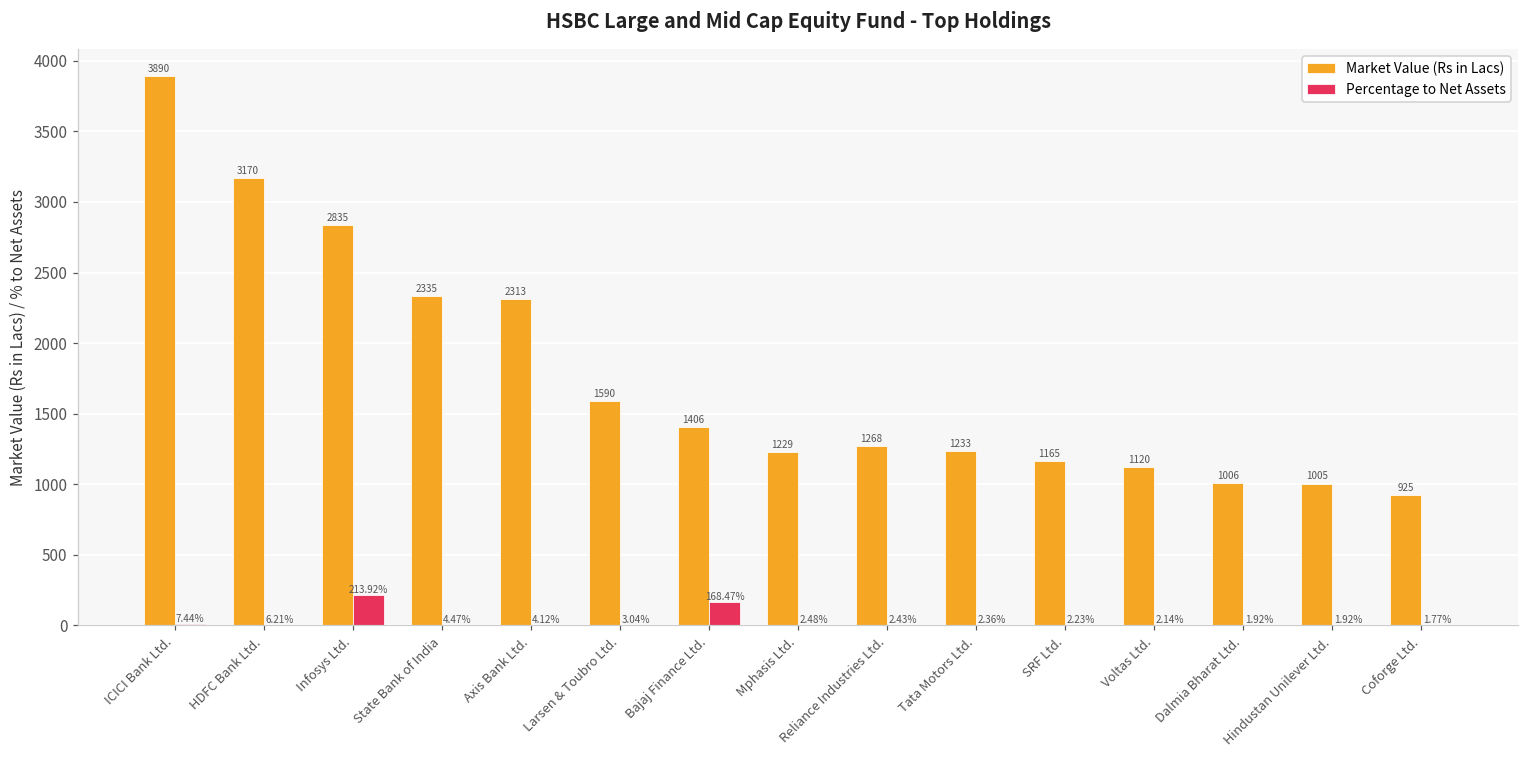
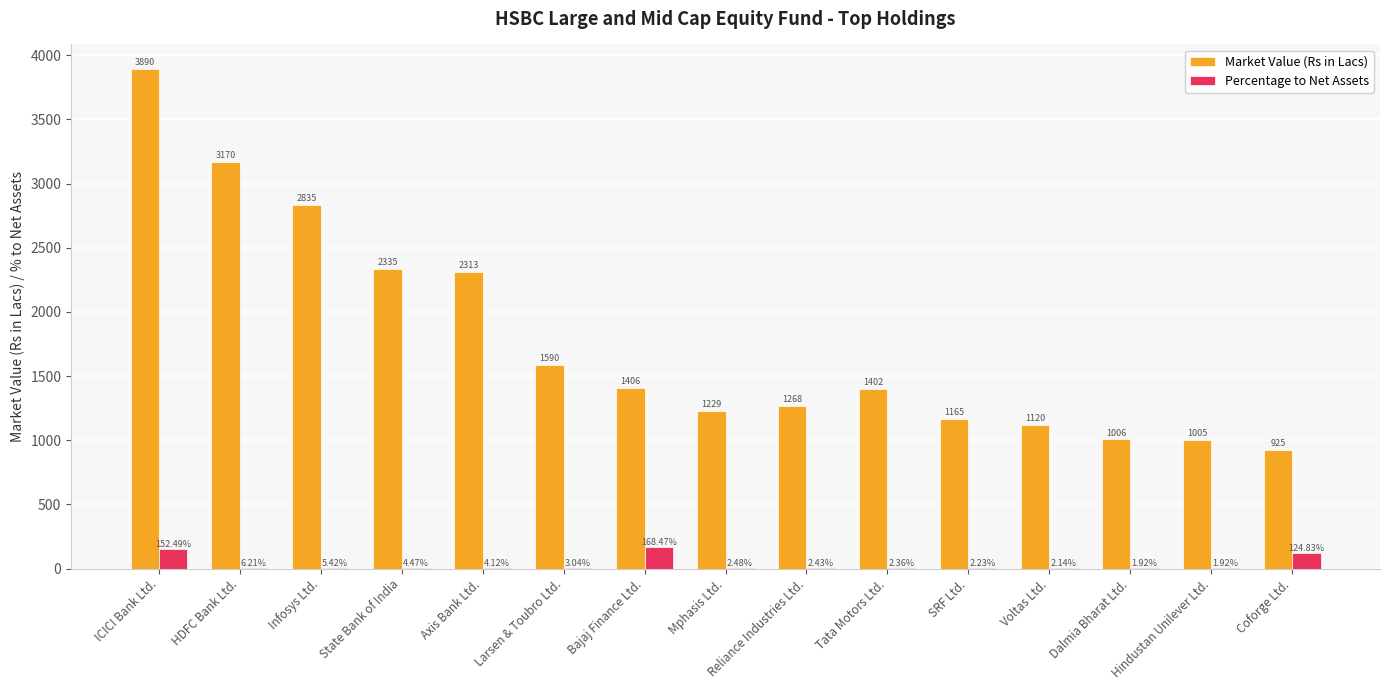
  {
    "Market Value (Rs in Lacs)": {
      "ICICI Bank Ltd.": "3890",
      "HDFC Bank Ltd.": "3170",
      "Infosys Ltd.": "2835",
      "State Bank of India": "2335",
      "Axis Bank Ltd.": "2313",
      "Larsen & Toubro Ltd.": "1590",
      "Bajaj Finance Ltd.": "1406",
      "Mphasis Ltd.": "1229",
      "Reliance Industries Ltd.": "1268",
-     "Tata Motors Ltd.": "1233",
+     "Tata Motors Ltd.": "1402",
      "SRF Ltd.": "1165",
      "Voltas Ltd.": "1120",
      "Dalmia Bharat Ltd.": "1006",
      "Hindustan Unilever Ltd.": "1005",
      "Coforge Ltd.": "925"
    },
    "Percentage to Net Assets": {
-     "ICICI Bank Ltd.": "7.44%",
+     "ICICI Bank Ltd.": "152.49%",
      "HDFC Bank Ltd.": "6.21%",
-     "Infosys Ltd.": "213.92%",
+     "Infosys Ltd.": "5.42%",
      "State Bank of India": "4.47%",
      "Axis Bank Ltd.": "4.12%",
      "Larsen & Toubro Ltd.": "3.04%",
      "Bajaj Finance Ltd.": "168.47%",
      "Mphasis Ltd.": "2.48%",
      "Reliance Industries Ltd.": "2.43%",
      "Tata Motors Ltd.": "2.36%",
      "SRF Ltd.": "2.23%",
      "Voltas Ltd.": "2.14%",
      "Dalmia Bharat Ltd.": "1.92%",
      "Hindustan Unilever Ltd.": "1.92%",
-     "Coforge Ltd.": "1.77%"
+     "Coforge Ltd.": "124.83%"
    }
  }
